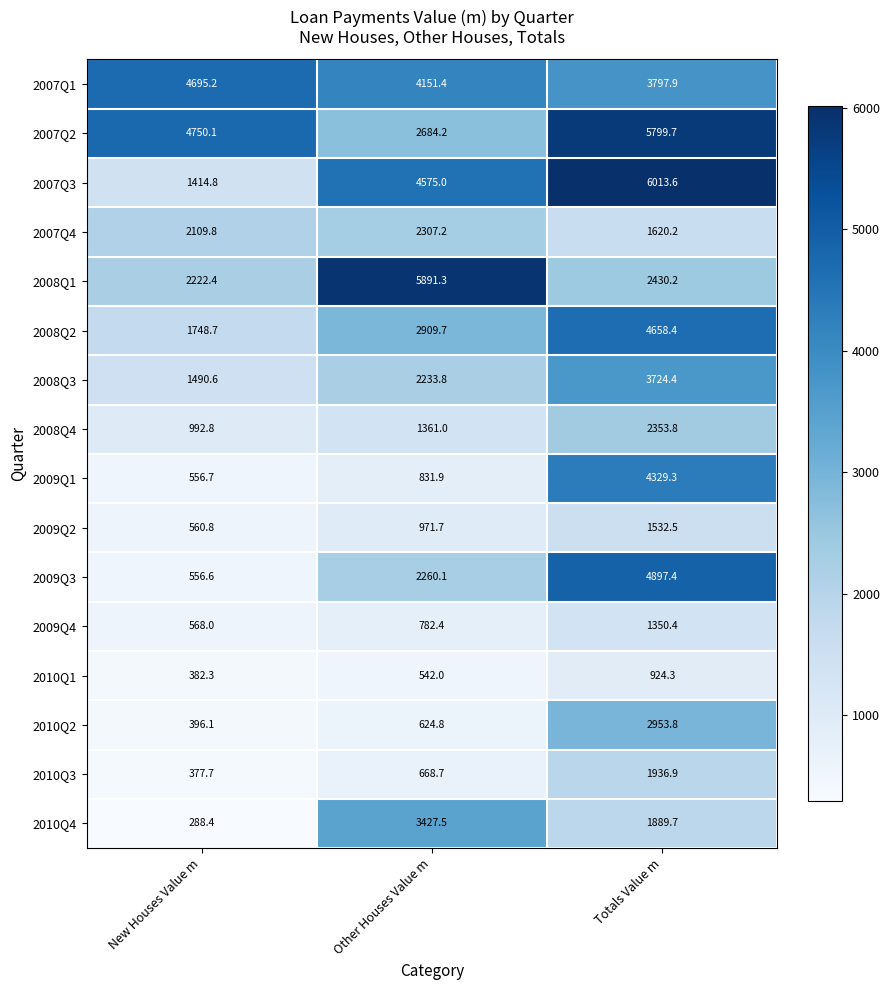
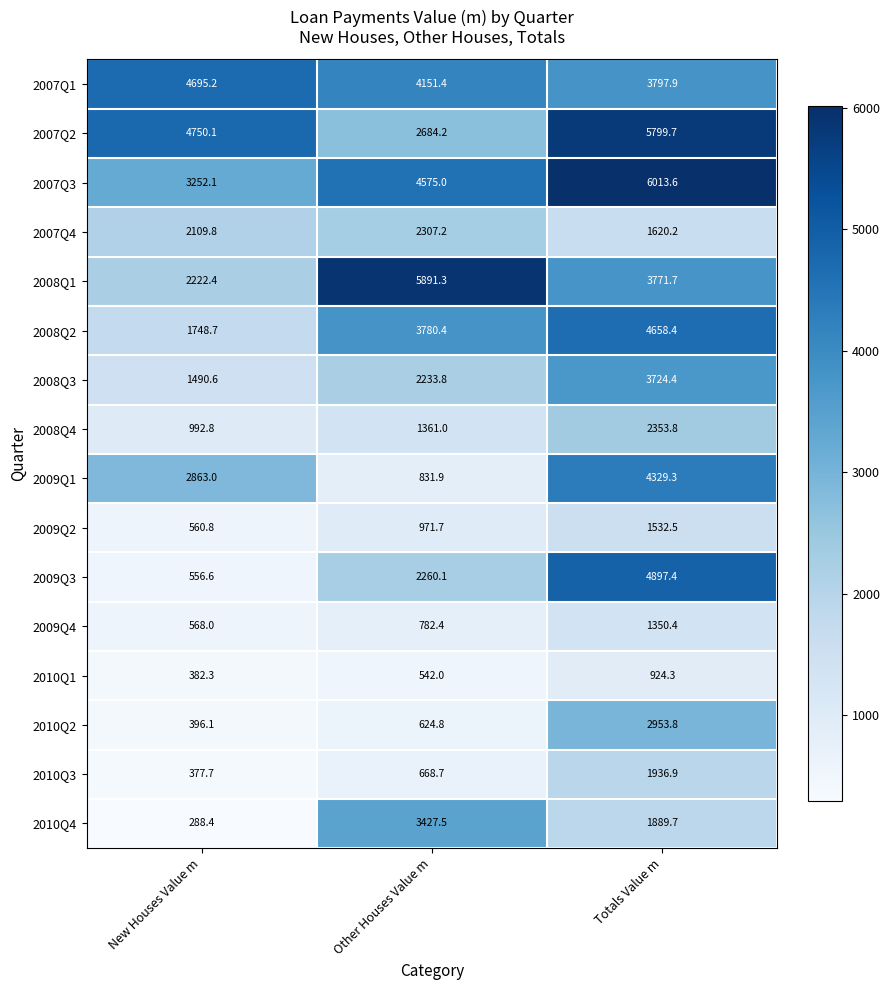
  {
    "2007Q1": {
      "New Houses Value m": 4695.2,
      "Other Houses Value m": 4151.4,
      "Totals Value m": 3797.9
    },
    "2007Q2": {
      "New Houses Value m": 4750.1,
      "Other Houses Value m": 2684.2,
      "Totals Value m": 5799.7
    },
    "2007Q3": {
-     "New Houses Value m": 1414.8,
+     "New Houses Value m": 3252.1,
      "Other Houses Value m": 4575.0,
      "Totals Value m": 6013.6
    },
    "2007Q4": {
      "New Houses Value m": 2109.8,
      "Other Houses Value m": 2307.2,
      "Totals Value m": 1620.2
    },
    "2008Q1": {
      "New Houses Value m": 2222.4,
      "Other Houses Value m": 5891.3,
-     "Totals Value m": 2430.2
+     "Totals Value m": 3771.7
    },
    "2008Q2": {
      "New Houses Value m": 1748.7,
-     "Other Houses Value m": 2909.7,
+     "Other Houses Value m": 3780.4,
      "Totals Value m": 4658.4
    },
    "2008Q3": {
      "New Houses Value m": 1490.6,
      "Other Houses Value m": 2233.8,
      "Totals Value m": 3724.4
    },
    "2008Q4": {
      "New Houses Value m": 992.8,
      "Other Houses Value m": 1361.0,
      "Totals Value m": 2353.8
    },
    "2009Q1": {
-     "New Houses Value m": 556.7,
+     "New Houses Value m": 2863.0,
      "Other Houses Value m": 831.9,
      "Totals Value m": 4329.3
    },
    "2009Q2": {
      "New Houses Value m": 560.8,
      "Other Houses Value m": 971.7,
      "Totals Value m": 1532.5
    },
    "2009Q3": {
      "New Houses Value m": 556.6,
      "Other Houses Value m": 2260.1,
      "Totals Value m": 4897.4
    },
    "2009Q4": {
      "New Houses Value m": 568.0,
      "Other Houses Value m": 782.4,
      "Totals Value m": 1350.4
    },
    "2010Q1": {
      "New Houses Value m": 382.3,
      "Other Houses Value m": 542.0,
      "Totals Value m": 924.3
    },
    "2010Q2": {
      "New Houses Value m": 396.1,
      "Other Houses Value m": 624.8,
      "Totals Value m": 2953.8
    },
    "2010Q3": {
      "New Houses Value m": 377.7,
      "Other Houses Value m": 668.7,
      "Totals Value m": 1936.9
    },
    "2010Q4": {
      "New Houses Value m": 288.4,
      "Other Houses Value m": 3427.5,
      "Totals Value m": 1889.7
    }
  }
